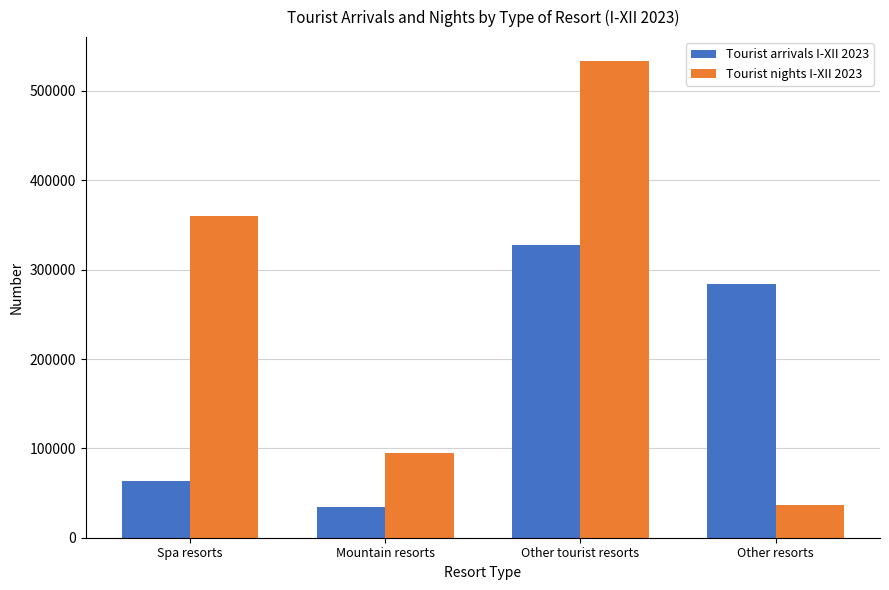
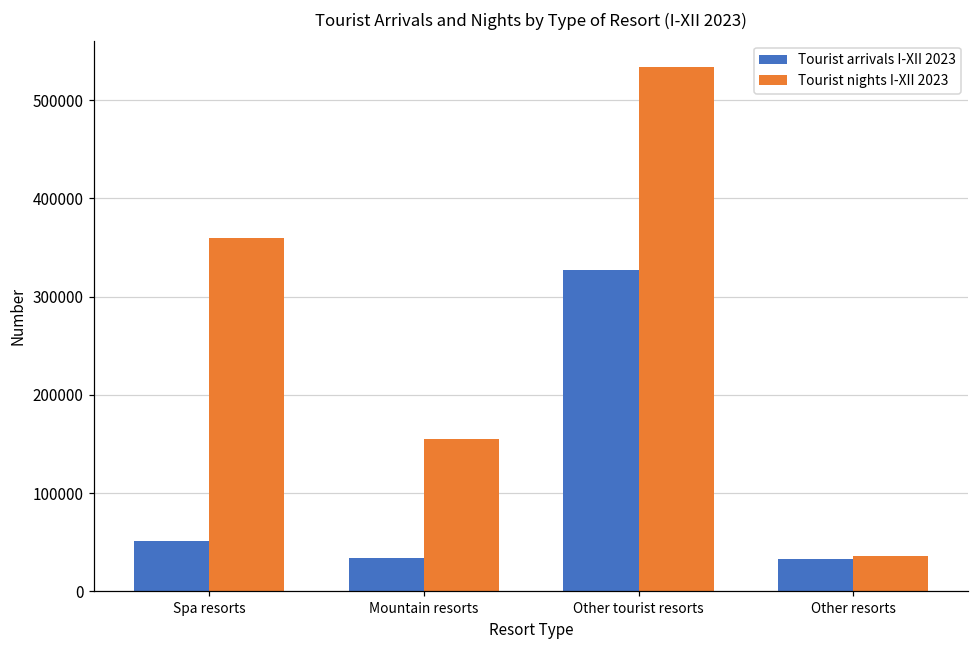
  {
    "Tourist arrivals I-XII 2023": {
-     "Spa resorts": 60000,
+     "Spa resorts": 50000,
      "Mountain resorts": 30000,
      "Other tourist resorts": 330000,
-     "Other resorts": 280000
+     "Other resorts": 30000
    },
    "Tourist nights I-XII 2023": {
      "Spa resorts": 360000,
-     "Mountain resorts": 90000,
+     "Mountain resorts": 160000,
      "Other tourist resorts": 530000,
      "Other resorts": 40000
    }
  }
